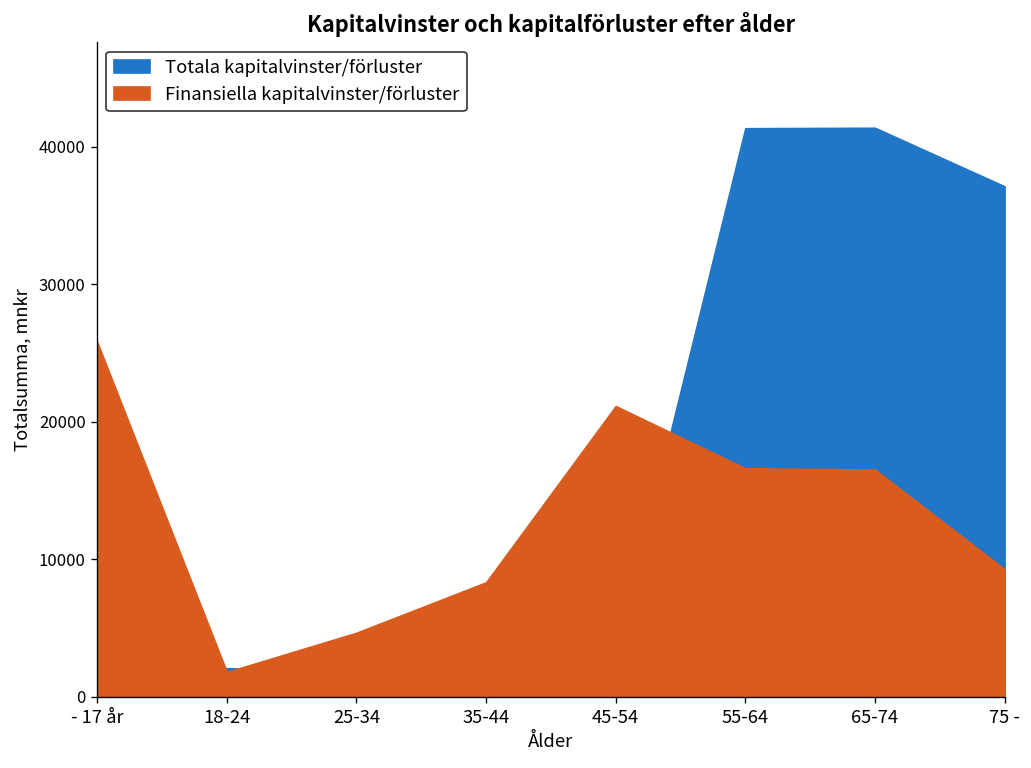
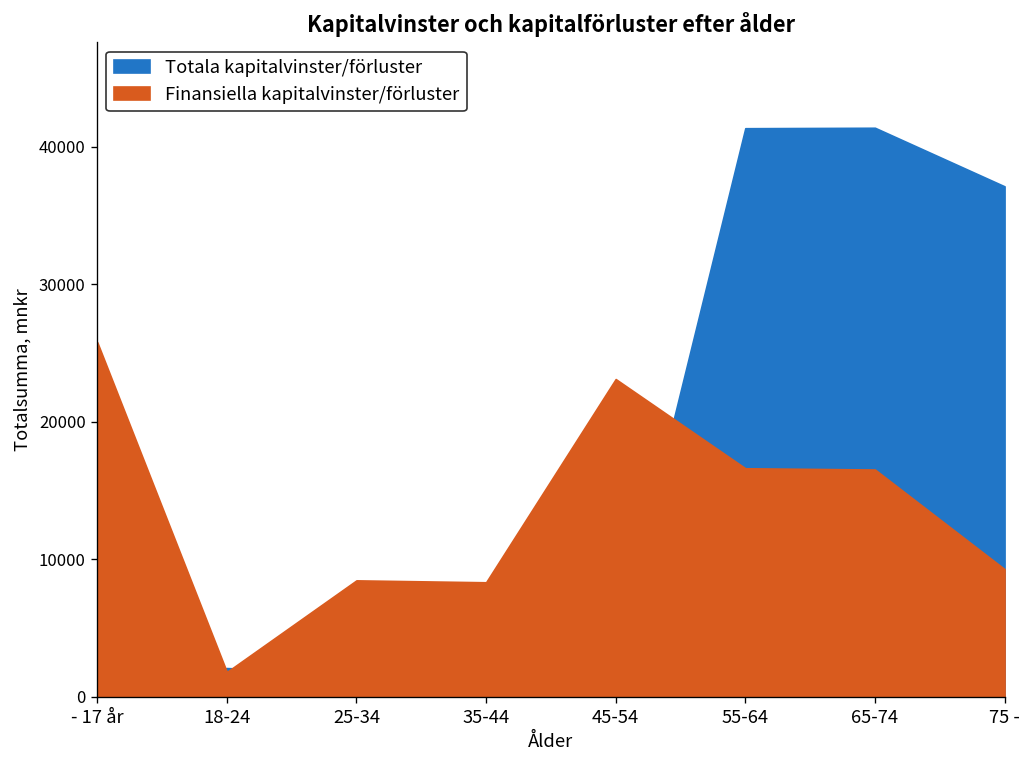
  {
    "Totala kapitalvinster/förluster": {
      "18-24": 2100,
      "55-64": 41300,
      "65-74": 41400,
      "75 -": 37100
    },
    "Finansiella kapitalvinster/förluster": {
      "- 17 år": 25800,
      "18-24": 1800,
-     "25-34": 4700,
+     "25-34": 8500,
      "35-44": 8300,
-     "45-54": 21100,
+     "45-54": 23100,
      "55-64": 16600,
      "65-74": 16500,
      "75 -": 9300
    }
  }
